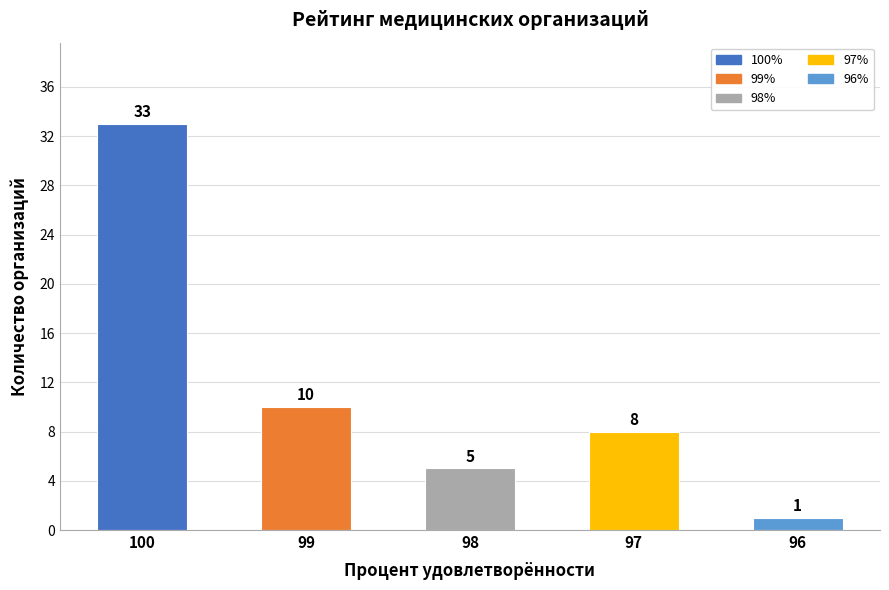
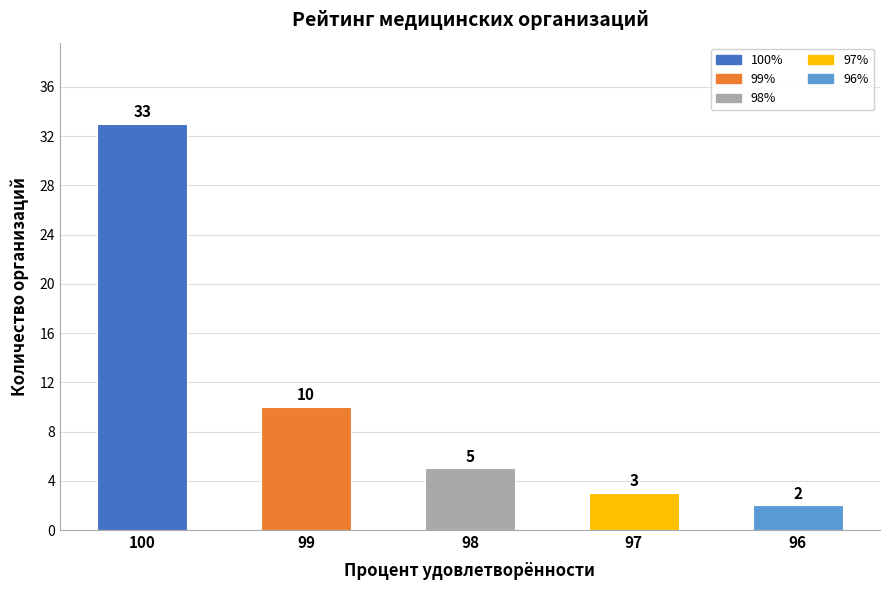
  {
    "100": 33,
    "99": 10,
    "98": 5,
-   "97": 8,
-   "96": 1
+   "97": 3,
+   "96": 2
  }
